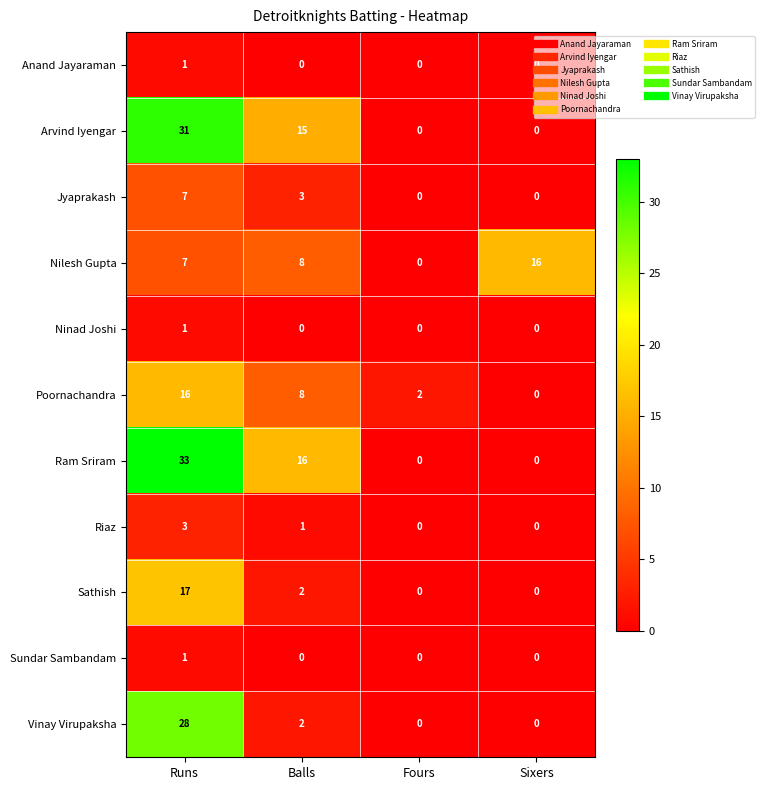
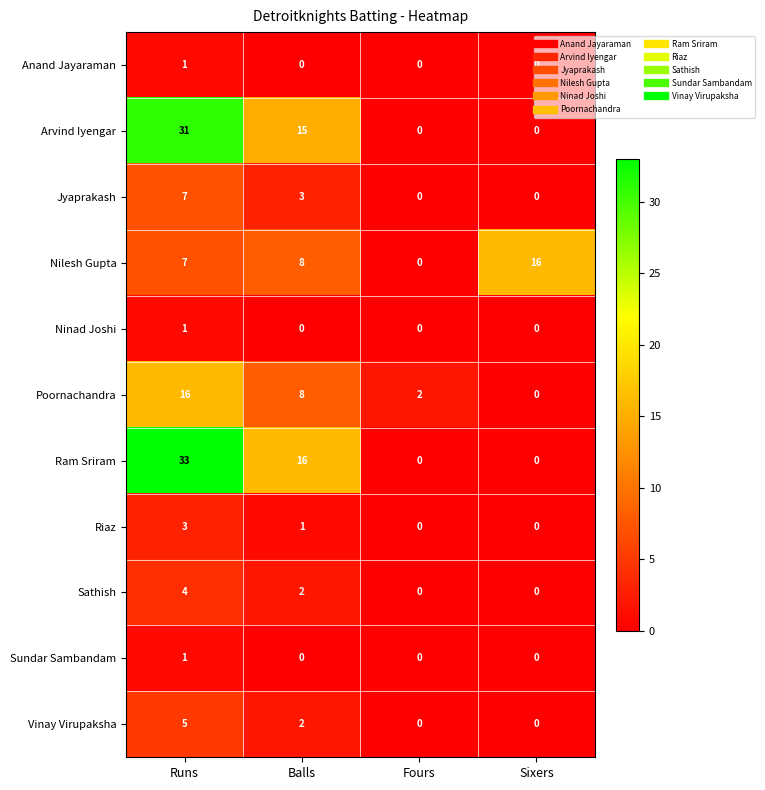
  {
    "Anand Jayaraman": {
      "Runs": 1,
      "Balls": 0,
      "Fours": 0
    },
    "Arvind Iyengar": {
      "Runs": 31,
      "Balls": 15,
      "Fours": 0,
      "Sixers": 0
    },
    "Jyaprakash": {
      "Runs": 7,
      "Balls": 3,
      "Fours": 0,
      "Sixers": 0
    },
    "Nilesh Gupta": {
      "Runs": 7,
      "Balls": 8,
      "Fours": 0,
      "Sixers": 16
    },
    "Ninad Joshi": {
      "Runs": 1,
      "Balls": 0,
      "Fours": 0,
      "Sixers": 0
    },
    "Poornachandra": {
      "Runs": 16,
      "Balls": 8,
      "Fours": 2,
      "Sixers": 0
    },
    "Ram Sriram": {
      "Runs": 33,
      "Balls": 16,
      "Fours": 0,
      "Sixers": 0
    },
    "Riaz": {
      "Runs": 3,
      "Balls": 1,
      "Fours": 0,
      "Sixers": 0
    },
    "Sathish": {
-     "Runs": 17,
+     "Runs": 4,
      "Balls": 2,
      "Fours": 0,
      "Sixers": 0
    },
    "Sundar Sambandam": {
      "Runs": 1,
      "Balls": 0,
      "Fours": 0,
      "Sixers": 0
    },
    "Vinay Virupaksha": {
-     "Runs": 28,
+     "Runs": 5,
      "Balls": 2,
      "Fours": 0,
      "Sixers": 0
    }
  }
